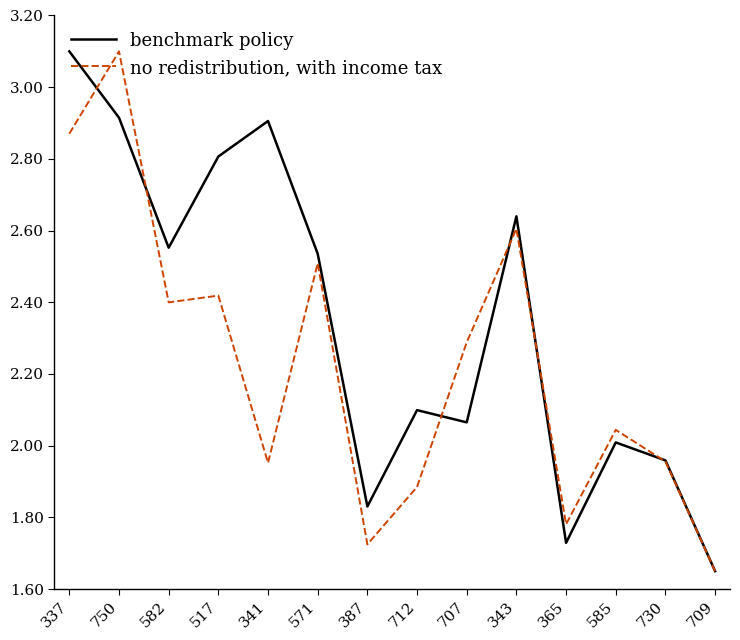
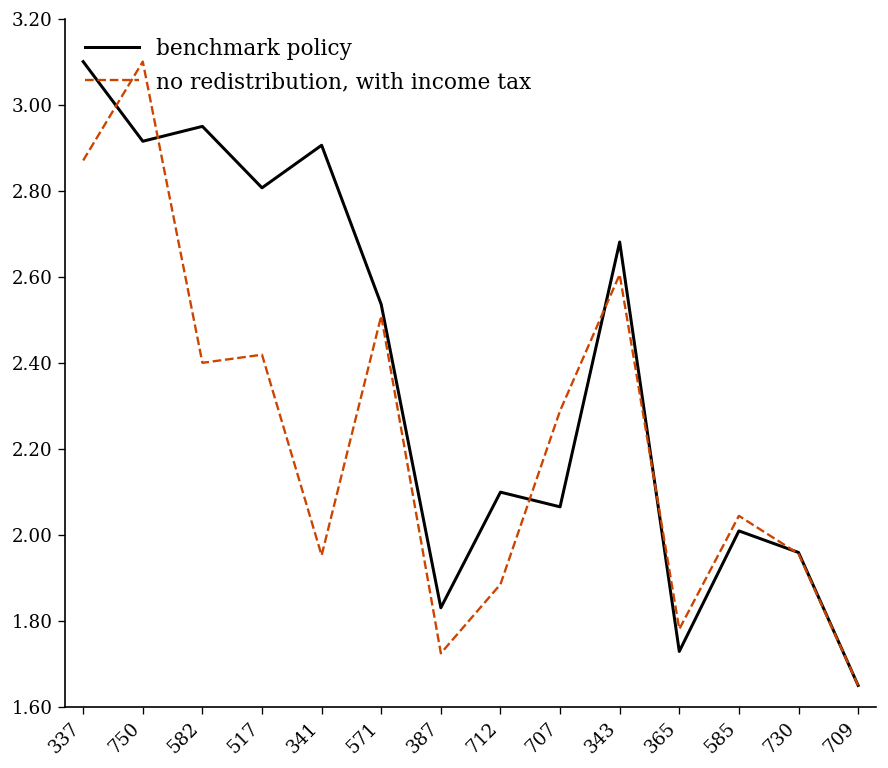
  {
    "benchmark policy": {
      "337": 3.10,
      "750": 2.91,
-     "582": 2.55,
+     "582": 2.95,
      "517": 2.81,
      "341": 2.91,
      "571": 2.54,
      "387": 1.83,
      "712": 2.10,
      "707": 2.07,
-     "343": 2.64,
+     "343": 2.68,
      "365": 1.73,
      "585": 2.01
    },
    "no redistribution, with income tax": {
      "337": 2.87,
      "750": 3.10,
      "582": 2.40,
      "517": 2.42,
      "341": 1.95,
      "571": 2.51,
      "387": 1.72,
      "712": 1.88,
      "707": 2.29,
      "343": 2.61,
      "365": 1.78,
      "585": 2.04
    }
  }
